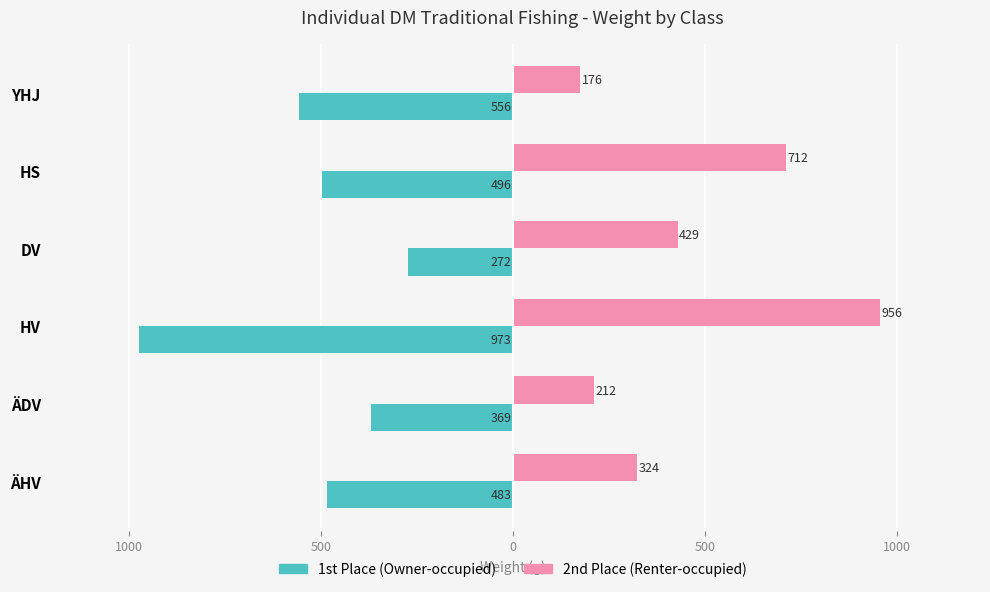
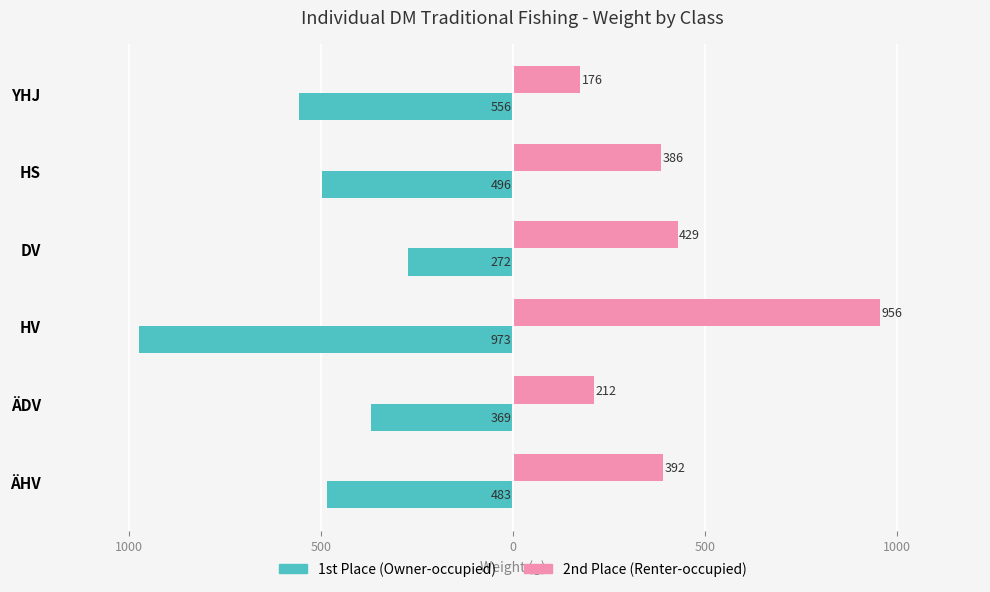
  {
    "2nd Place (Renter-occupied)": {
      "YHJ": 176,
-     "HS": 712,
+     "HS": 386,
      "DV": 429,
      "HV": 956,
      "ÄDV": 212,
-     "ÄHV": 324
+     "ÄHV": 392
    }
  }
